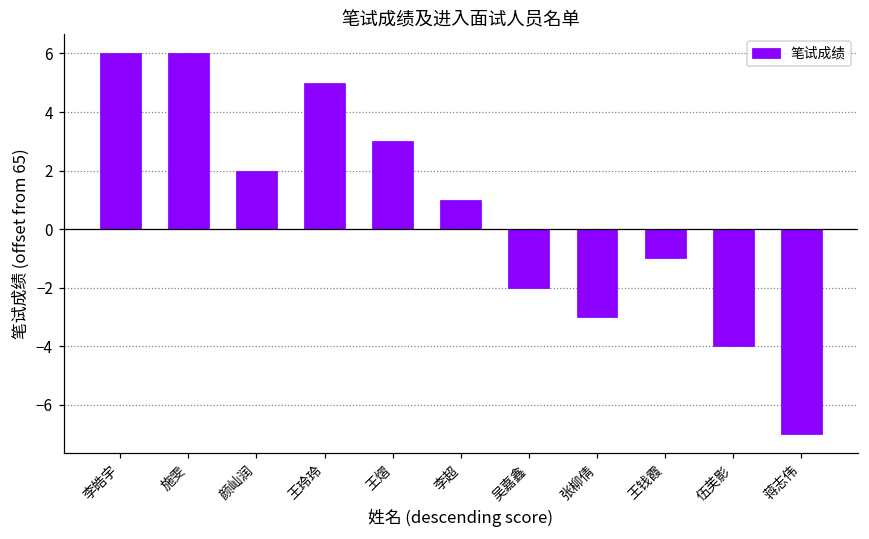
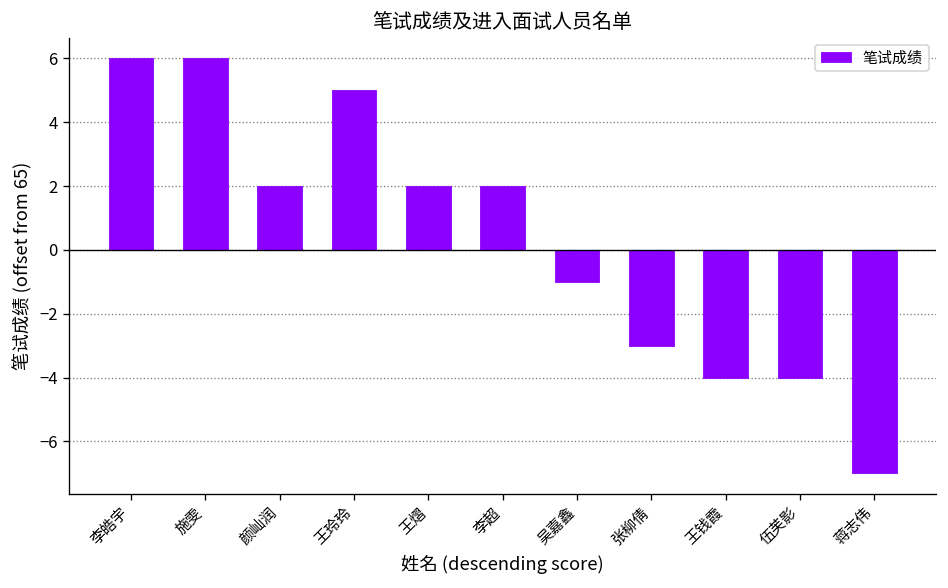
  {
    "李皓宇": 6.0,
    "施雯": 6.0,
    "颜屾润": 2.0,
    "王玲玲": 5.0,
-   "王熠": 3.0,
-   "李超": 1.0,
-   "吴嘉鑫": -2.0,
+   "王熠": 2.0,
+   "李超": 2.0,
+   "吴嘉鑫": -1.0,
    "张柳倩": -3.0,
-   "王钱霞": -1.0,
+   "王钱霞": -4.0,
    "伍芙影": -4.0,
    "蒋志伟": -7.0
  }
